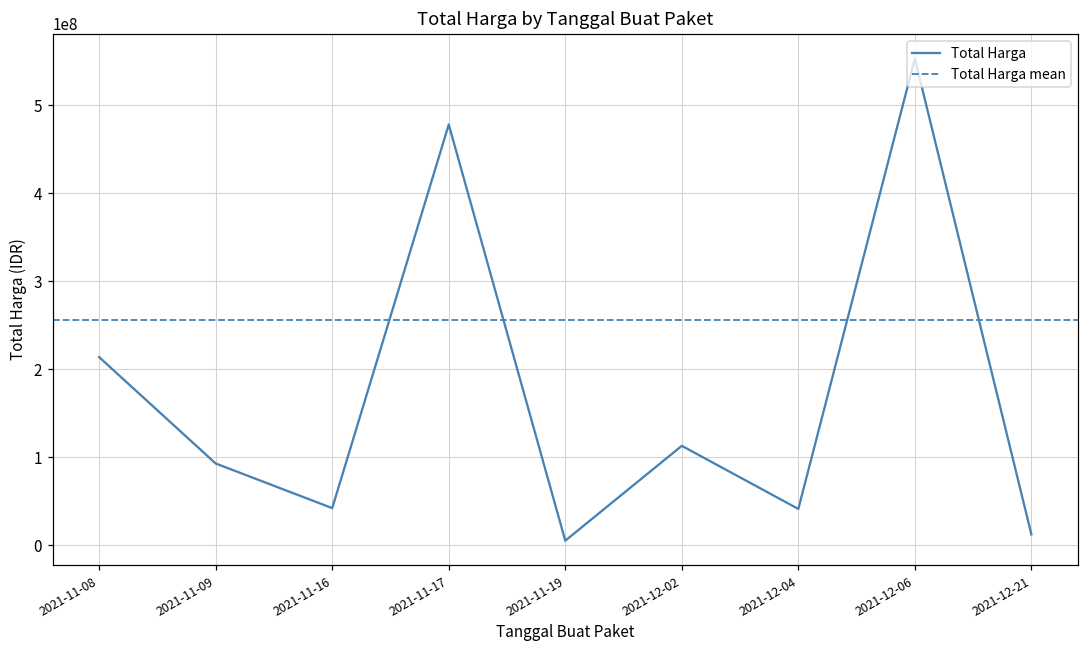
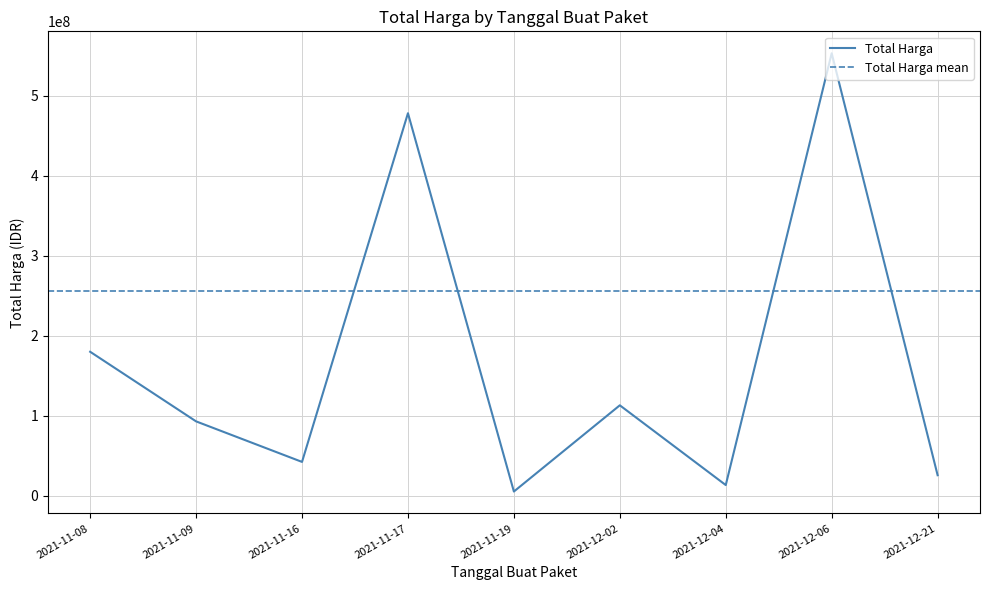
  {
-   "2021-11-08": 210000000,
+   "2021-11-08": 180000000,
    "2021-11-09": 90000000,
    "2021-11-16": 40000000,
    "2021-11-17": 480000000,
    "2021-11-19": 10000000,
    "2021-12-02": 110000000,
-   "2021-12-04": 40000000,
-   "2021-12-21": 10000000
+   "2021-12-04": 10000000,
+   "2021-12-21": 30000000
  }
